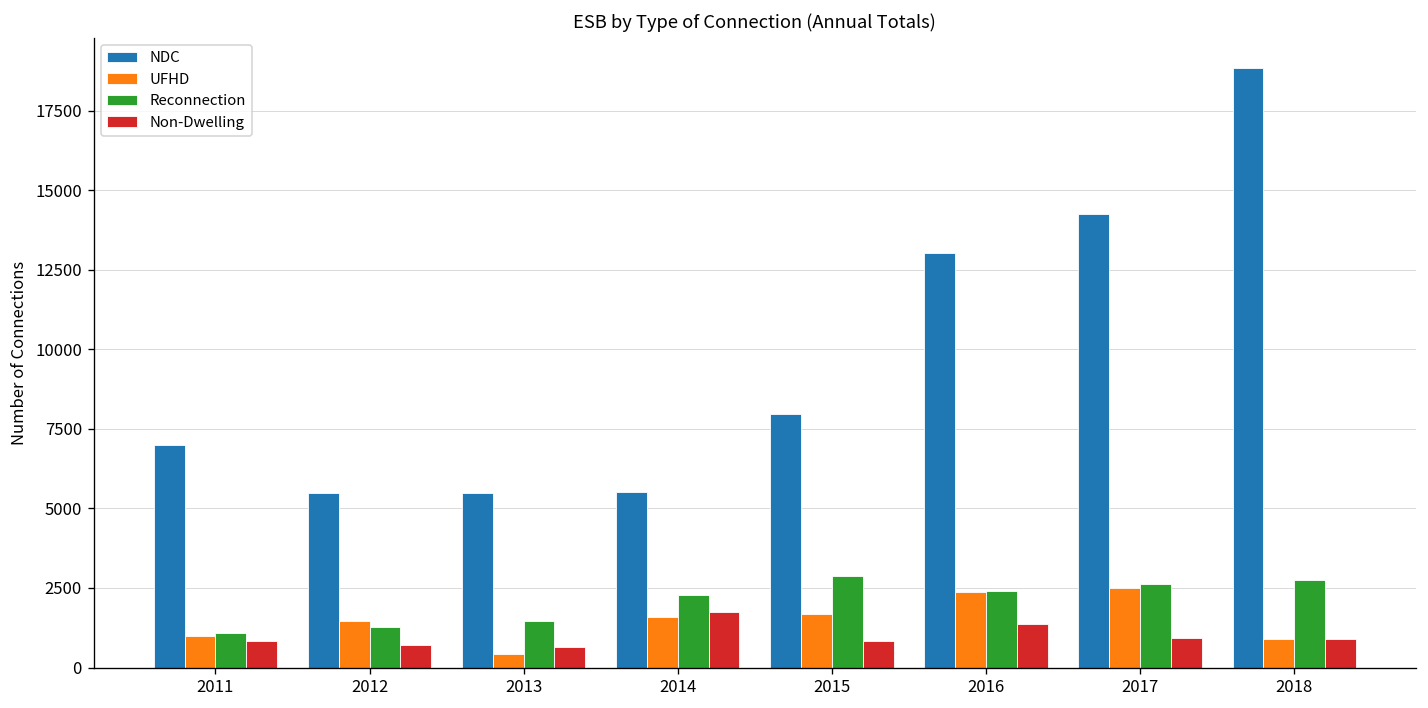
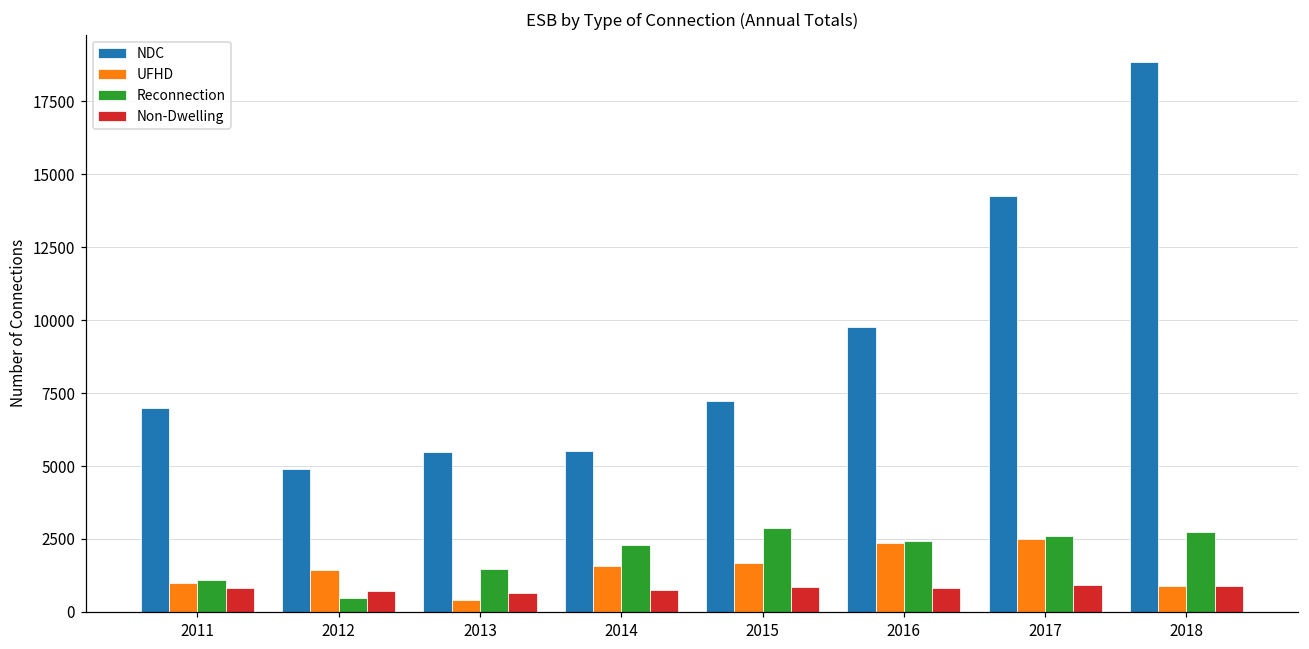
  {
    "NDC": {
      "2011": 7000,
-     "2012": 5500,
+     "2012": 4900,
      "2013": 5500,
      "2014": 5500,
-     "2015": 8000,
-     "2016": 13000,
+     "2015": 7200,
+     "2016": 9800,
      "2017": 14300,
      "2018": 18800
    },
    "UFHD": {
      "2011": 1000,
      "2012": 1500,
      "2013": 400,
      "2014": 1600,
      "2015": 1700,
      "2016": 2400,
      "2017": 2500,
      "2018": 900
    },
    "Reconnection": {
      "2011": 1100,
-     "2012": 1300,
+     "2012": 500,
      "2013": 1500,
      "2014": 2300,
      "2015": 2900,
      "2016": 2400,
      "2017": 2600,
      "2018": 2800
    },
    "Non-Dwelling": {
      "2011": 800,
      "2012": 700,
      "2013": 700,
-     "2014": 1800,
+     "2014": 800,
      "2015": 800,
-     "2016": 1400,
+     "2016": 800,
      "2017": 900,
      "2018": 900
    }
  }
